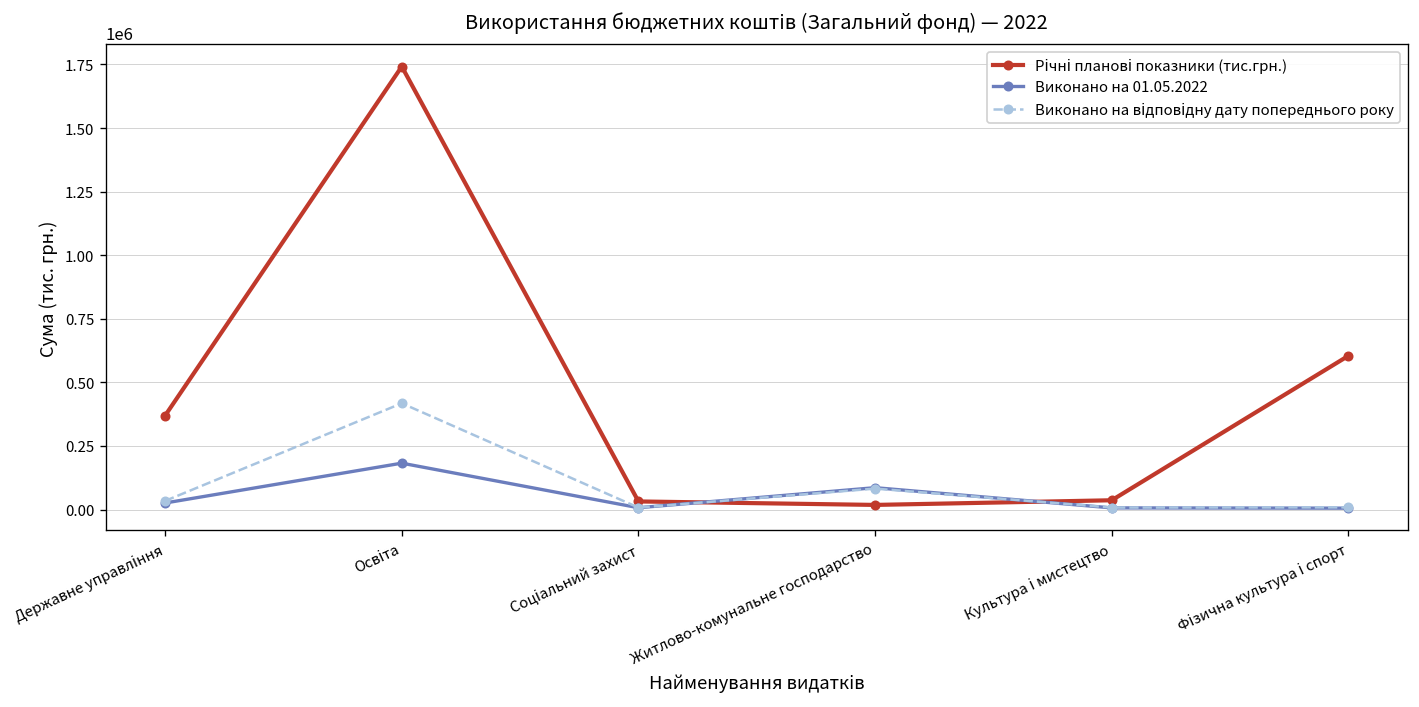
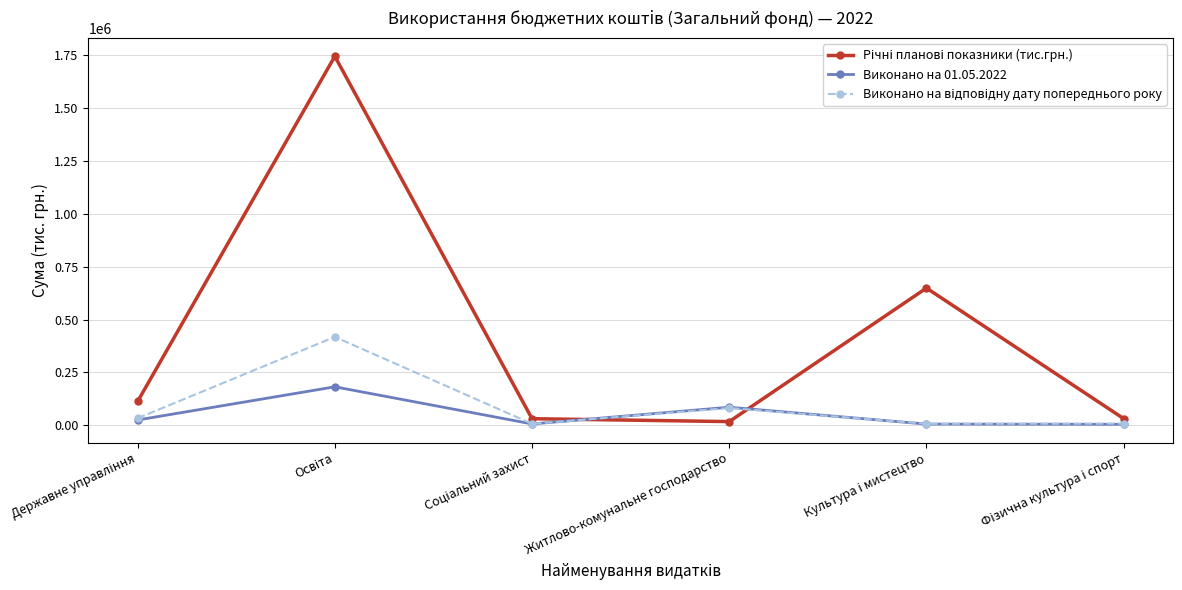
  {
    "Річні планові показники (тис.грн.)": {
-     "Державне управління": 370000,
+     "Державне управління": 110000,
      "Освіта": 1740000,
      "Соціальний захист": 30000,
      "Житлово-комунальне господарство": 20000,
-     "Культура і мистецтво": 40000,
-     "Фізична культура і спорт": 600000
+     "Культура і мистецтво": 650000,
+     "Фізична культура і спорт": 30000
    },
    "Виконано на 01.05.2022": {
      "Освіта": 180000
    },
    "Виконано на відповідну дату попереднього року": {
      "Освіта": 420000
    }
  }
